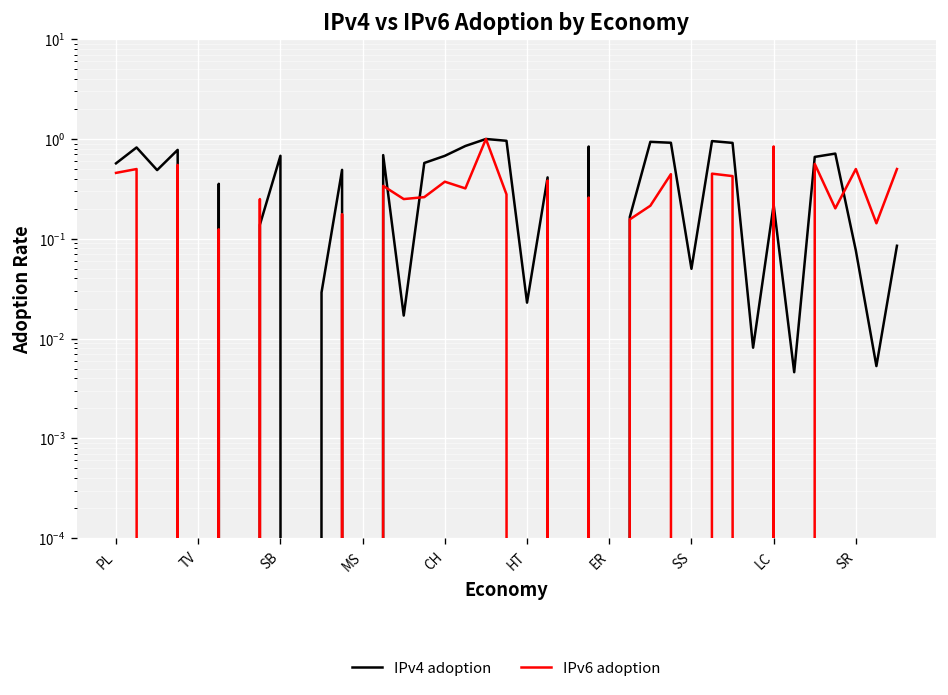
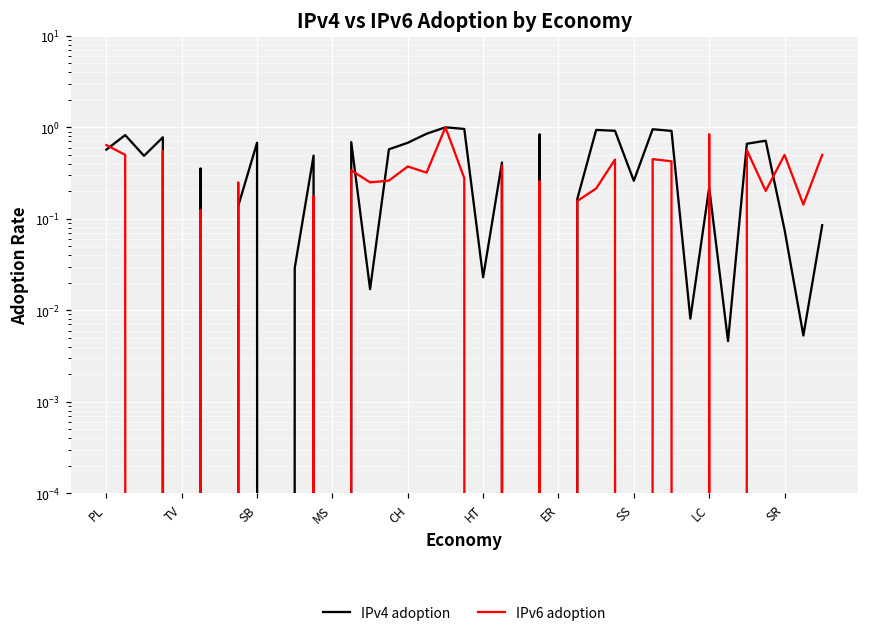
  {
    "IPv4 adoption": {
      "PL": 0.6,
      "SB": 0.7,
      "CH": 0.7,
      "HT": 0.023,
-     "SS": 0.05,
+     "SS": 0.26,
      "LC": 0.22,
      "SR": 0.08
    },
    "IPv6 adoption": {
-     "PL": 0.5,
+     "PL": 0.6,
      "CH": 0.4,
      "LC": 0.8,
      "SR": 0.5
    }
  }
